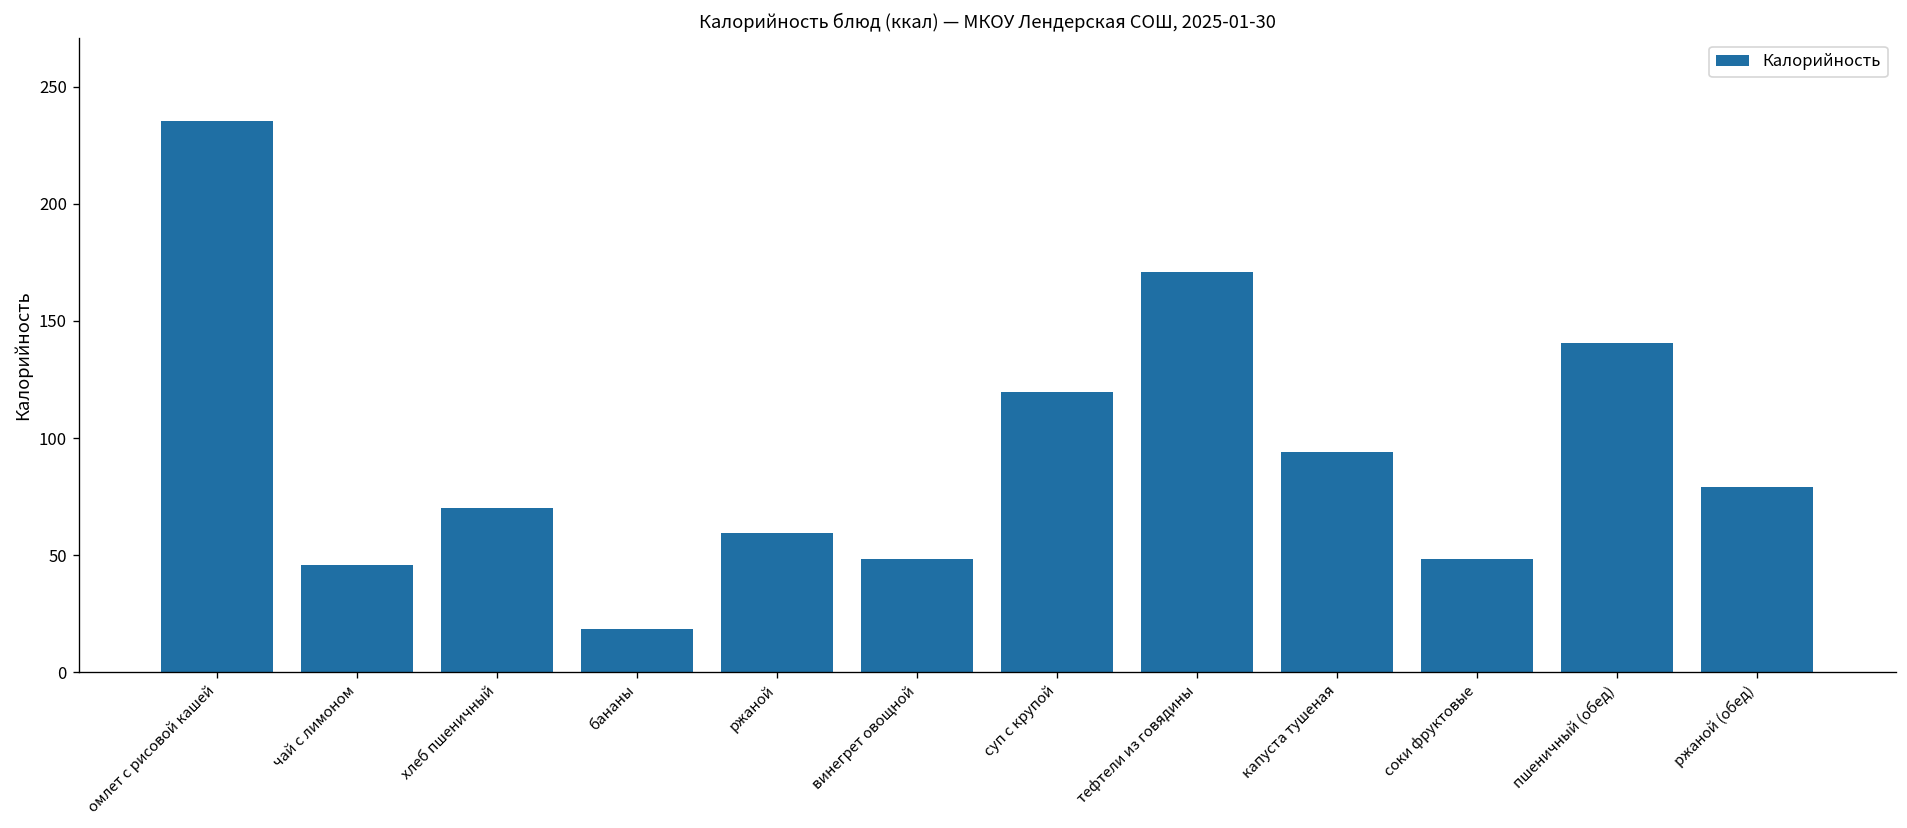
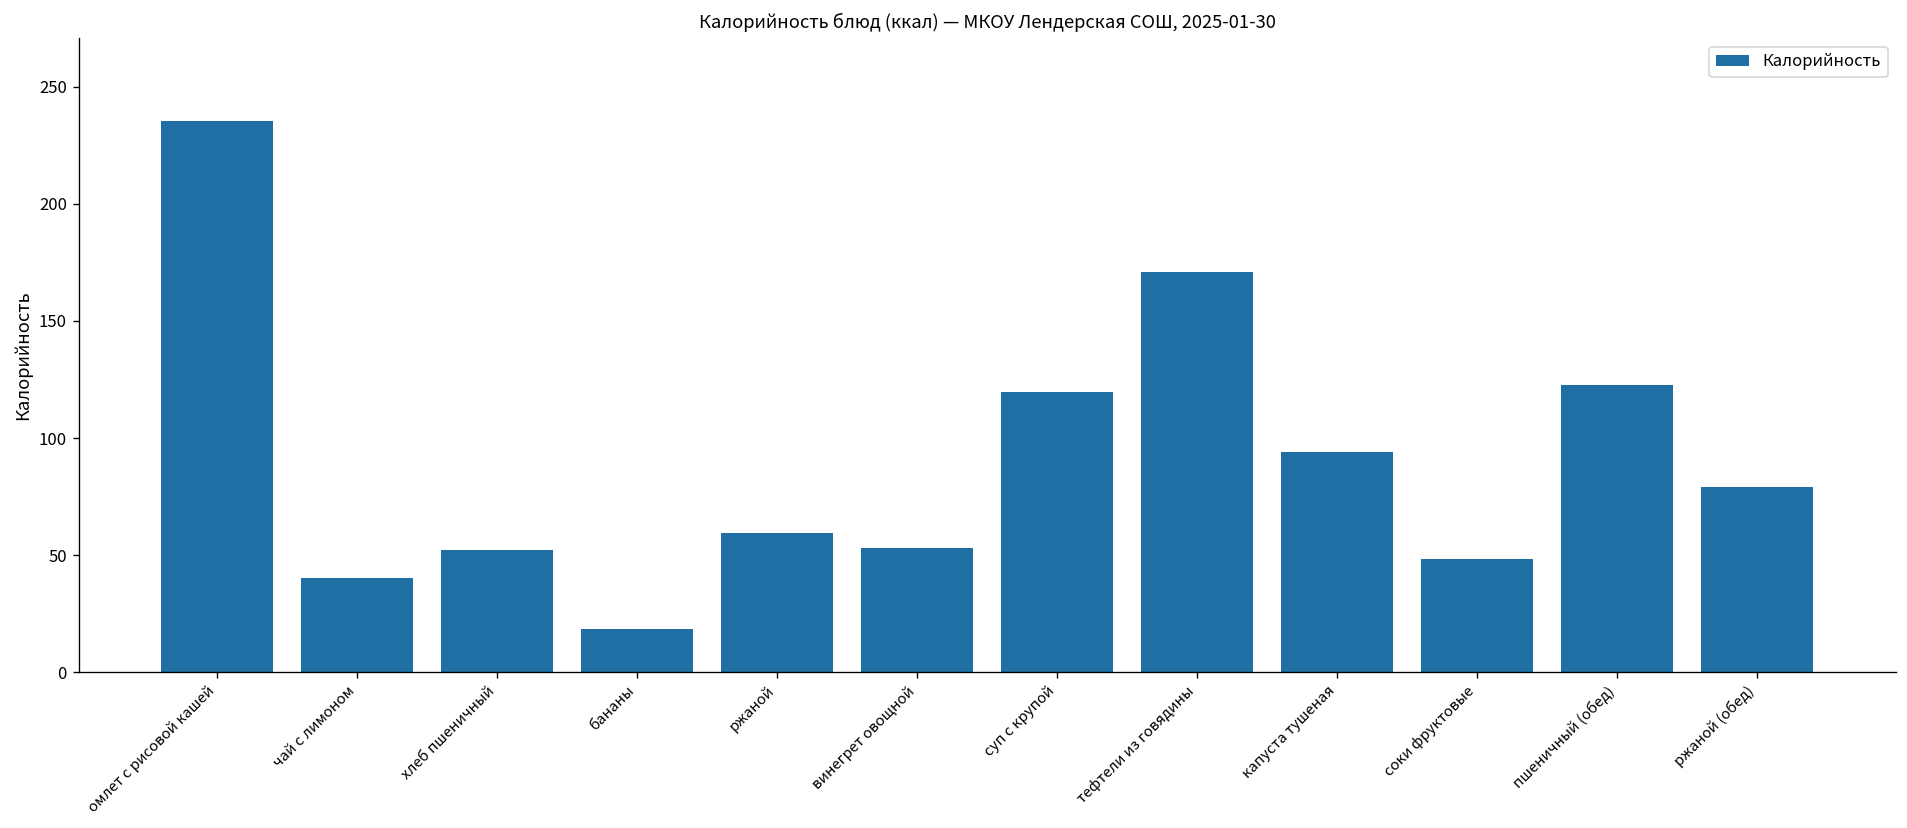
  {
    "омлет с рисовой кашей": 235,
-   "чай с лимоном": 46,
-   "хлеб пшеничный": 70,
+   "чай с лимоном": 40,
+   "хлеб пшеничный": 52,
    "бананы": 19,
    "ржаной": 59,
-   "винегрет овощной": 49,
+   "винегрет овощной": 53,
    "суп с крупой": 120,
    "тефтели из говядины": 171,
    "капуста тушеная": 94,
    "соки фруктовые": 48,
-   "пшеничный (обед)": 141,
+   "пшеничный (обед)": 123,
    "ржаной (обед)": 79
  }
